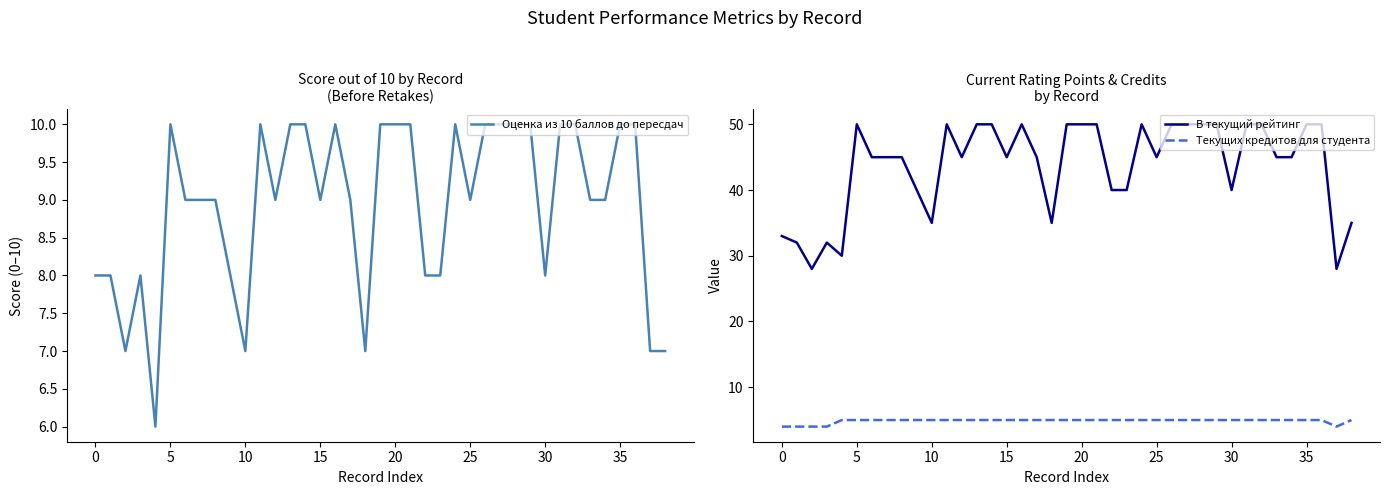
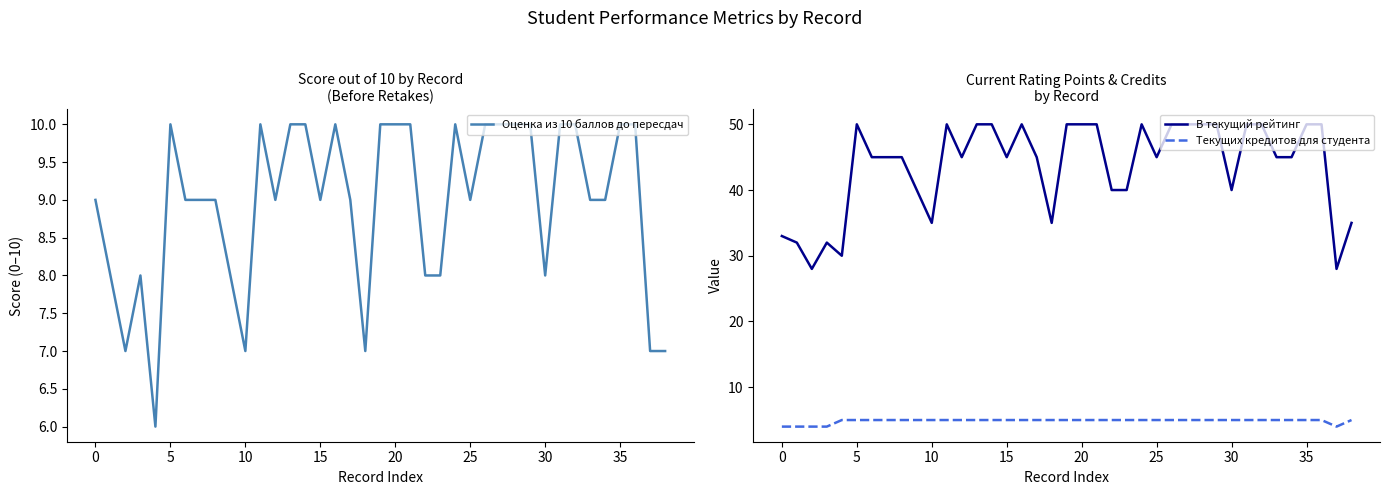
  {
    "Score out of 10 by Record (Before Retakes)": {
-     "0": 8
+     "0": 9
    },
    "Current Rating Points & Credits by Record": {
      "В текущий рейтинг": {
        "0": 33
      },
      "Текущих кредитов для студента": {
        "0": 4
      }
    }
  }
